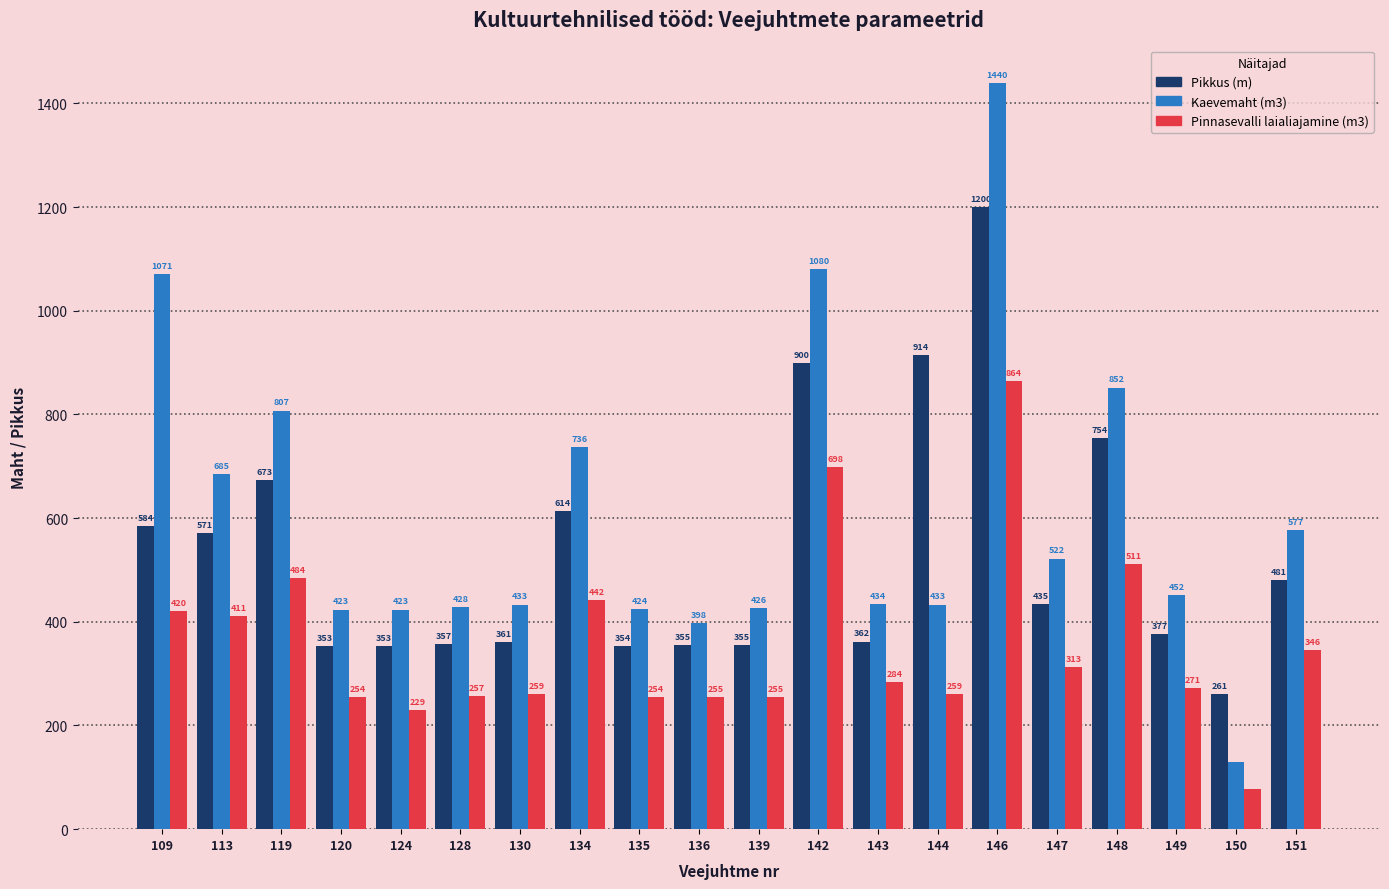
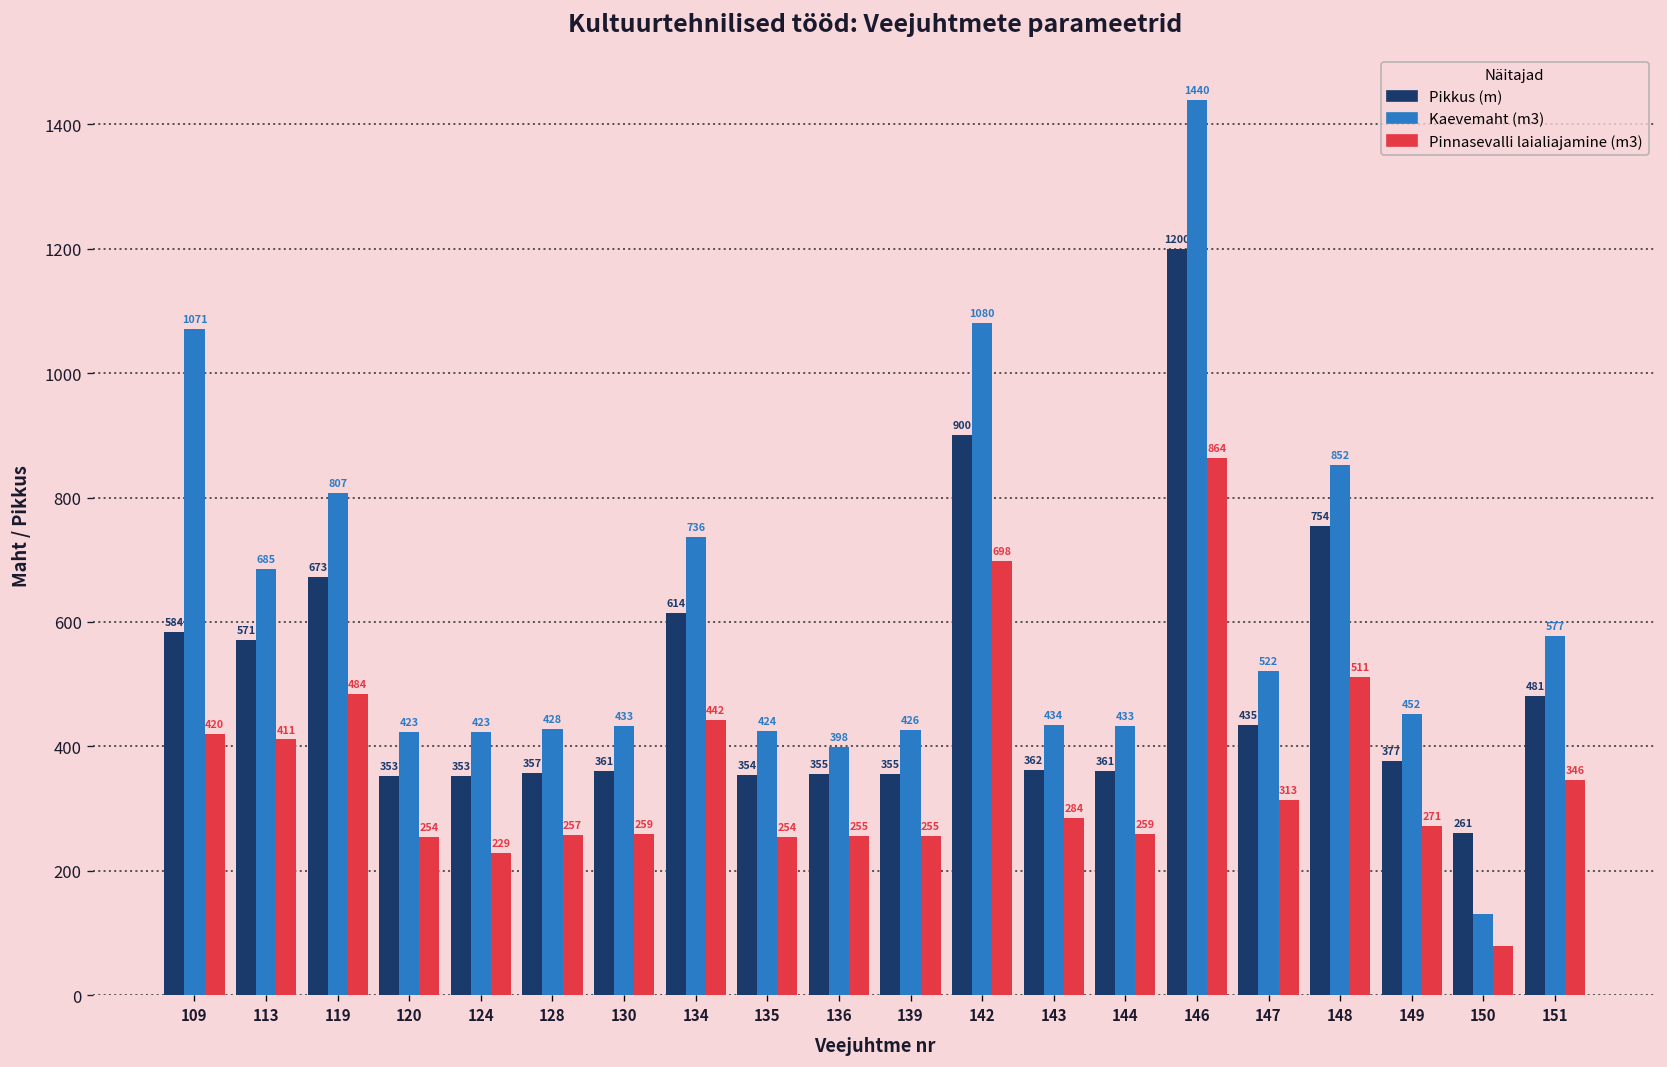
  {
    "Pikkus (m)": {
      "109": 584,
      "113": 571,
      "119": 673,
      "120": 353,
      "124": 353,
      "128": 357,
      "130": 361,
      "134": 614,
      "135": 354,
      "136": 355,
      "139": 355,
      "142": 900,
      "143": 362,
-     "144": 914,
+     "144": 361,
      "146": 1200,
      "147": 435,
      "148": 754,
      "149": 377,
      "150": 261,
      "151": 481
    },
    "Kaevemaht (m3)": {
      "109": 1071,
      "113": 685,
      "128": 428,
      "130": 433,
      "136": 398,
      "139": 426,
      "142": 1080,
      "143": 434,
      "144": 433,
      "146": 1440,
      "147": 522,
      "148": 852,
      "149": 452,
      "151": 577
    },
    "Pinnasevalli laialiajamine (m3)": {
      "109": 420,
      "113": 411,
      "120": 254,
      "124": 229,
      "128": 257,
      "134": 442,
      "142": 698,
      "143": 284,
      "146": 864,
      "147": 313,
      "148": 511,
      "149": 271,
      "151": 346
    }
  }
